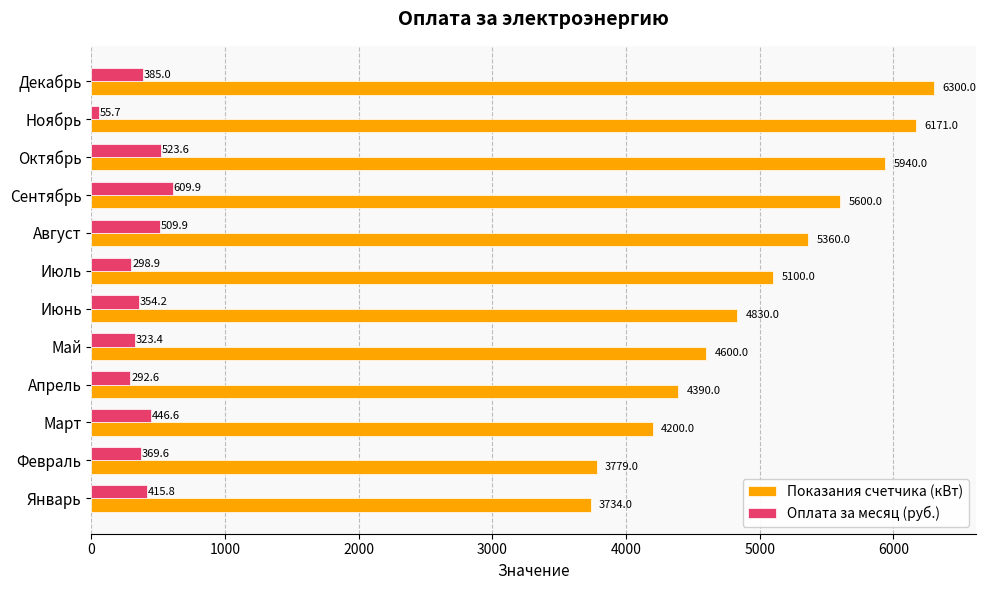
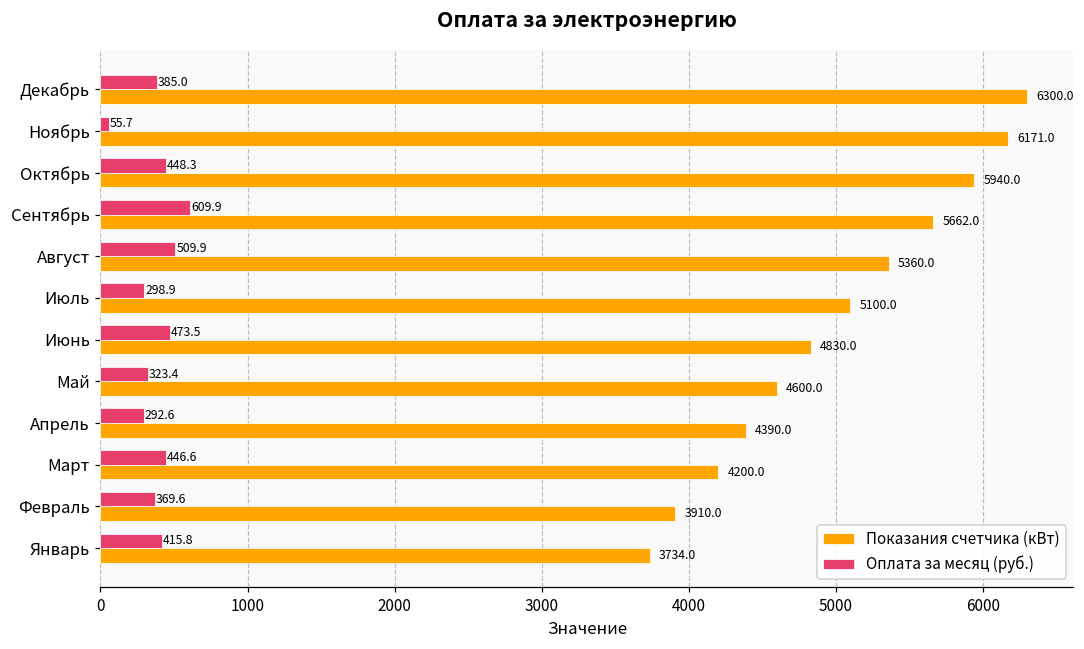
  {
    "Показания счетчика (кВт)": {
      "Декабрь": 6300.0,
      "Ноябрь": 6171.0,
      "Октябрь": 5940.0,
-     "Сентябрь": 5600.0,
+     "Сентябрь": 5662.0,
      "Август": 5360.0,
      "Июль": 5100.0,
      "Июнь": 4830.0,
      "Май": 4600.0,
      "Апрель": 4390.0,
      "Март": 4200.0,
-     "Февраль": 3779.0,
+     "Февраль": 3910.0,
      "Январь": 3734.0
    },
    "Оплата за месяц (руб.)": {
      "Декабрь": 385.0,
      "Ноябрь": 55.7,
-     "Октябрь": 523.6,
+     "Октябрь": 448.3,
      "Сентябрь": 609.9,
      "Август": 509.9,
      "Июль": 298.9,
-     "Июнь": 354.2,
+     "Июнь": 473.5,
      "Май": 323.4,
      "Апрель": 292.6,
      "Март": 446.6,
      "Февраль": 369.6,
      "Январь": 415.8
    }
  }
